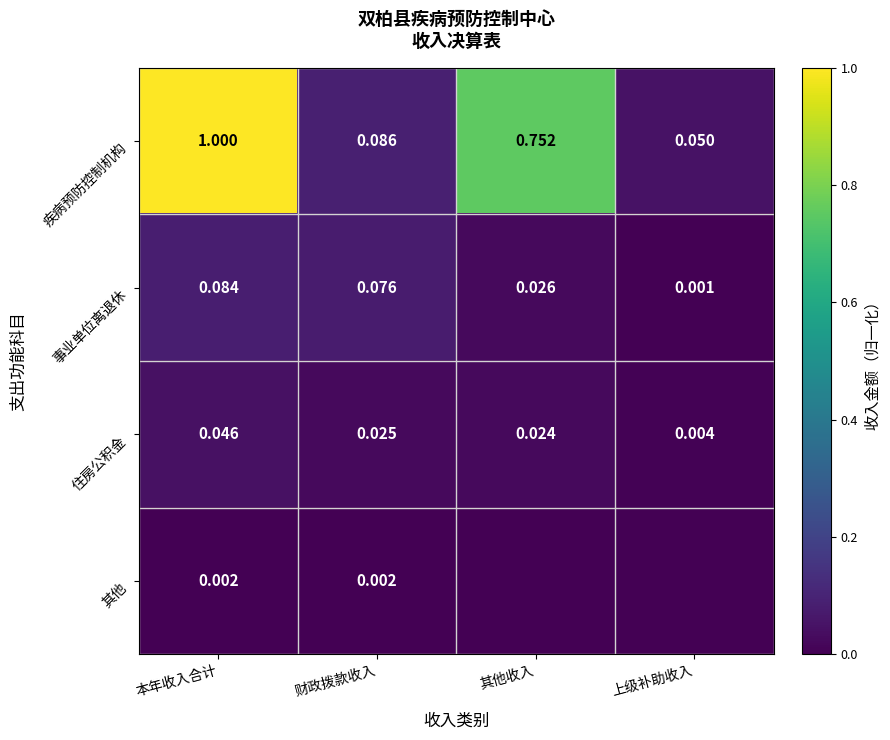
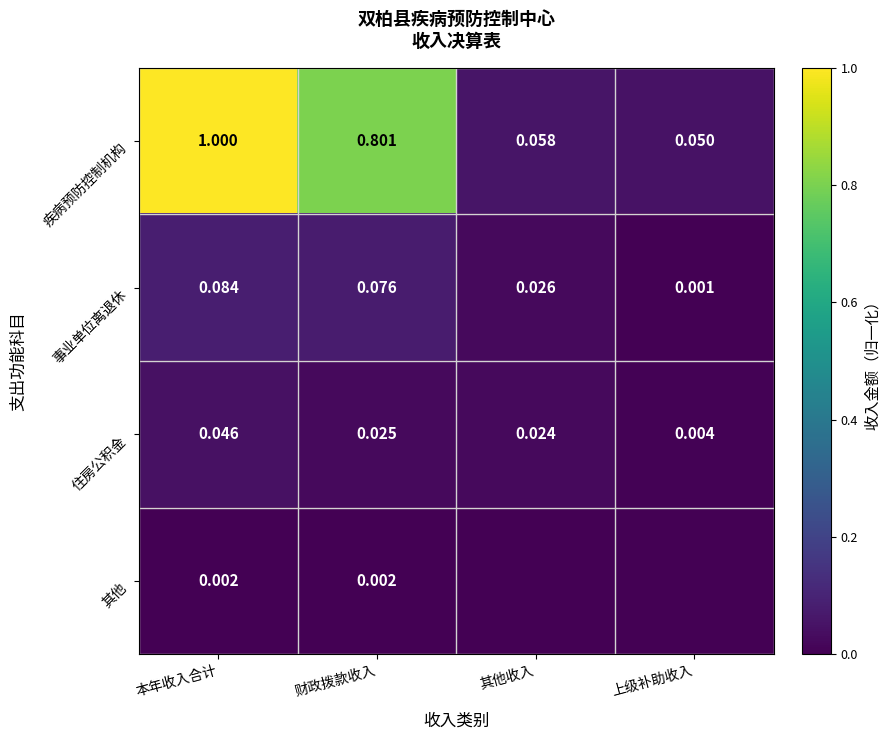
  {
    "疾病预防控制机构": {
      "本年收入合计": 1.000,
-     "财政拨款收入": 0.086,
-     "其他收入": 0.752,
+     "财政拨款收入": 0.801,
+     "其他收入": 0.058,
      "上级补助收入": 0.050
    },
    "事业单位离退休": {
      "本年收入合计": 0.084,
      "财政拨款收入": 0.076,
      "其他收入": 0.026,
      "上级补助收入": 0.001
    },
    "住房公积金": {
      "本年收入合计": 0.046,
      "财政拨款收入": 0.025,
      "其他收入": 0.024,
      "上级补助收入": 0.004
    },
    "其他": {
      "本年收入合计": 0.002,
      "财政拨款收入": 0.002
    }
  }
